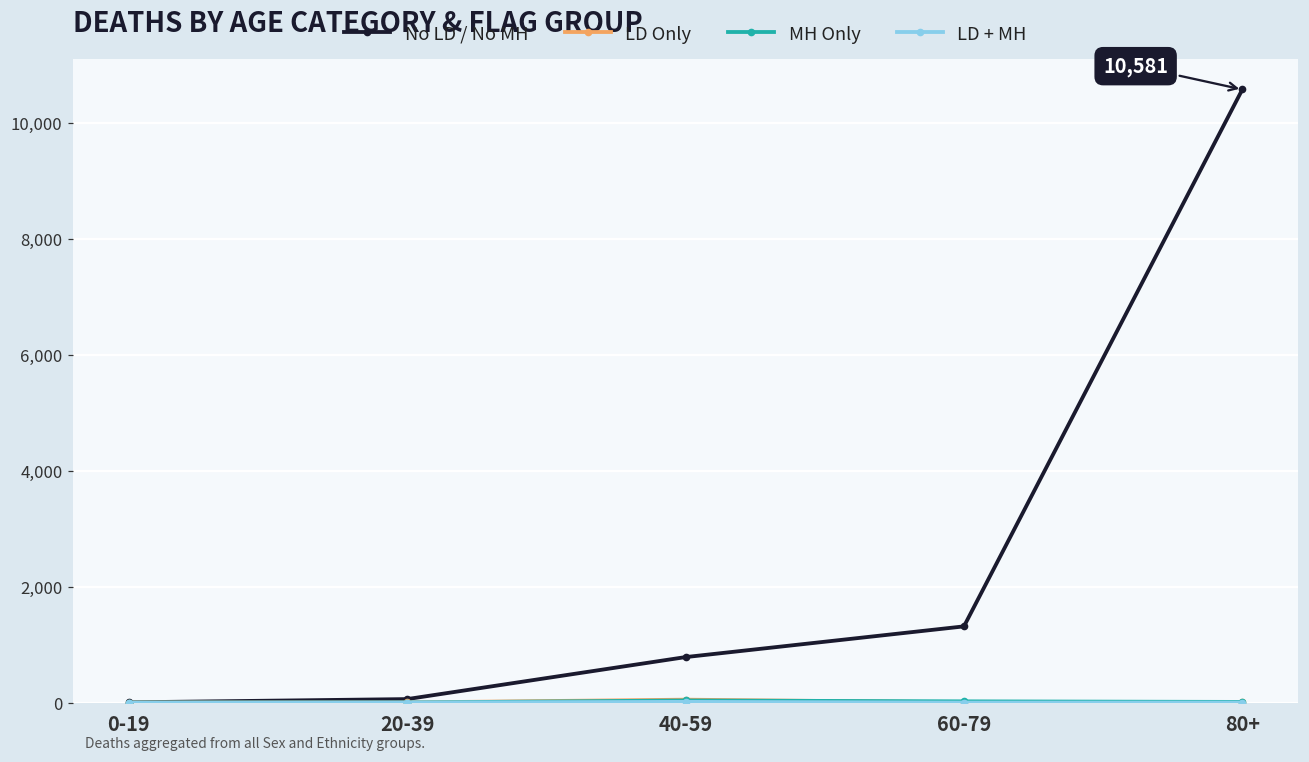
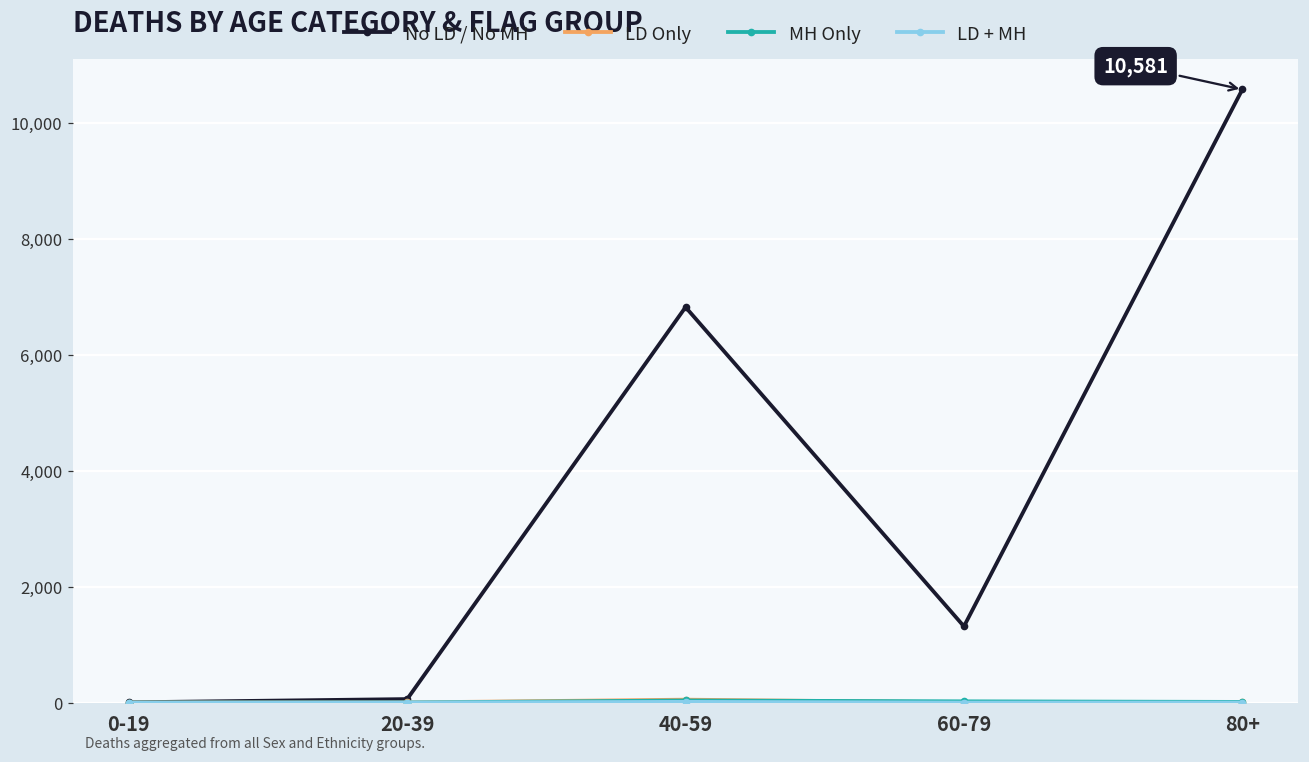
  {
    "No LD / No MH": {
      "20-39": "100",
-     "40-59": "800",
+     "40-59": "6,800",
      "60-79": "1,300",
      "80+": "10,600"
    }
  }
